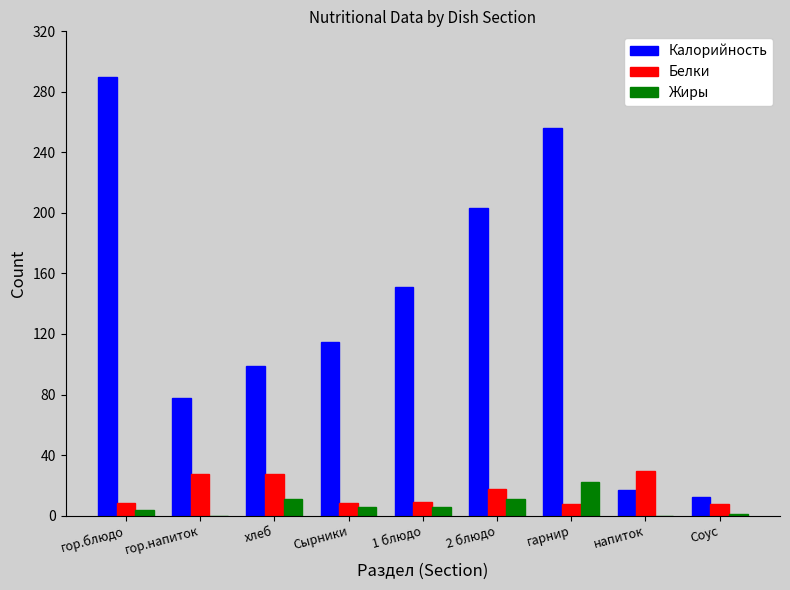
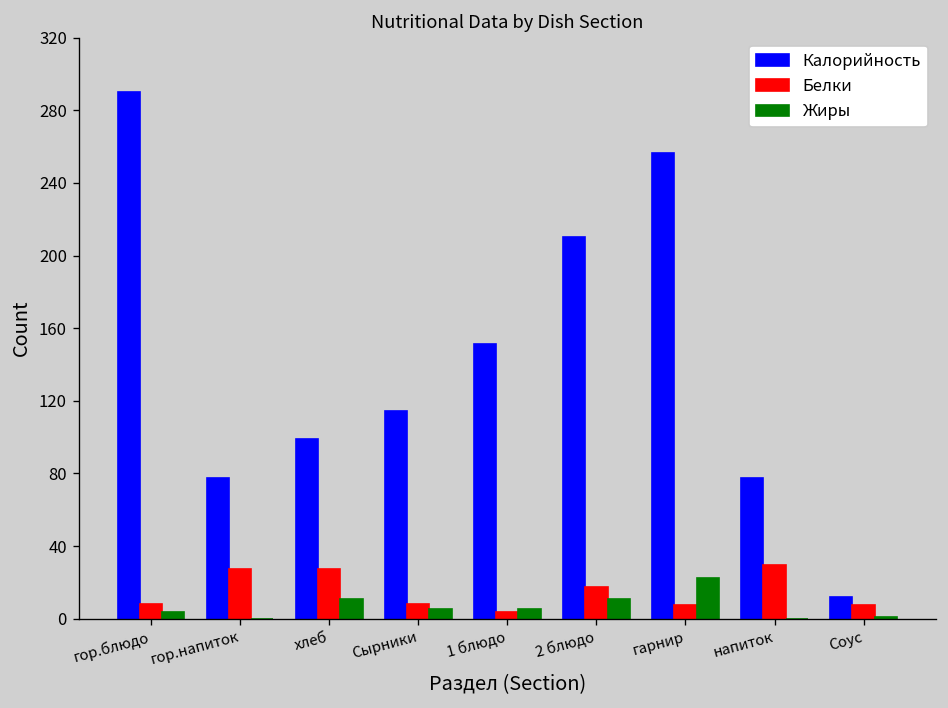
  {
    "Калорийность": {
      "гор.блюдо": 290,
      "гор.напиток": 78,
      "хлеб": 99,
      "Сырники": 115,
      "1 блюдо": 151,
-     "2 блюдо": 203,
+     "2 блюдо": 210,
      "гарнир": 256,
-     "напиток": 17,
+     "напиток": 78,
      "Соус": 12
    },
    "Белки": {
      "гор.блюдо": 8,
      "гор.напиток": 27,
      "хлеб": 27,
      "Сырники": 8,
-     "1 блюдо": 9,
+     "1 блюдо": 3,
      "2 блюдо": 18,
      "гарнир": 8,
      "напиток": 30,
      "Соус": 8
    },
    "Жиры": {
      "гор.блюдо": 4,
      "гор.напиток": 0,
      "хлеб": 11,
      "Сырники": 5,
      "1 блюдо": 6,
      "2 блюдо": 11,
      "гарнир": 22,
      "напиток": 0
    }
  }
